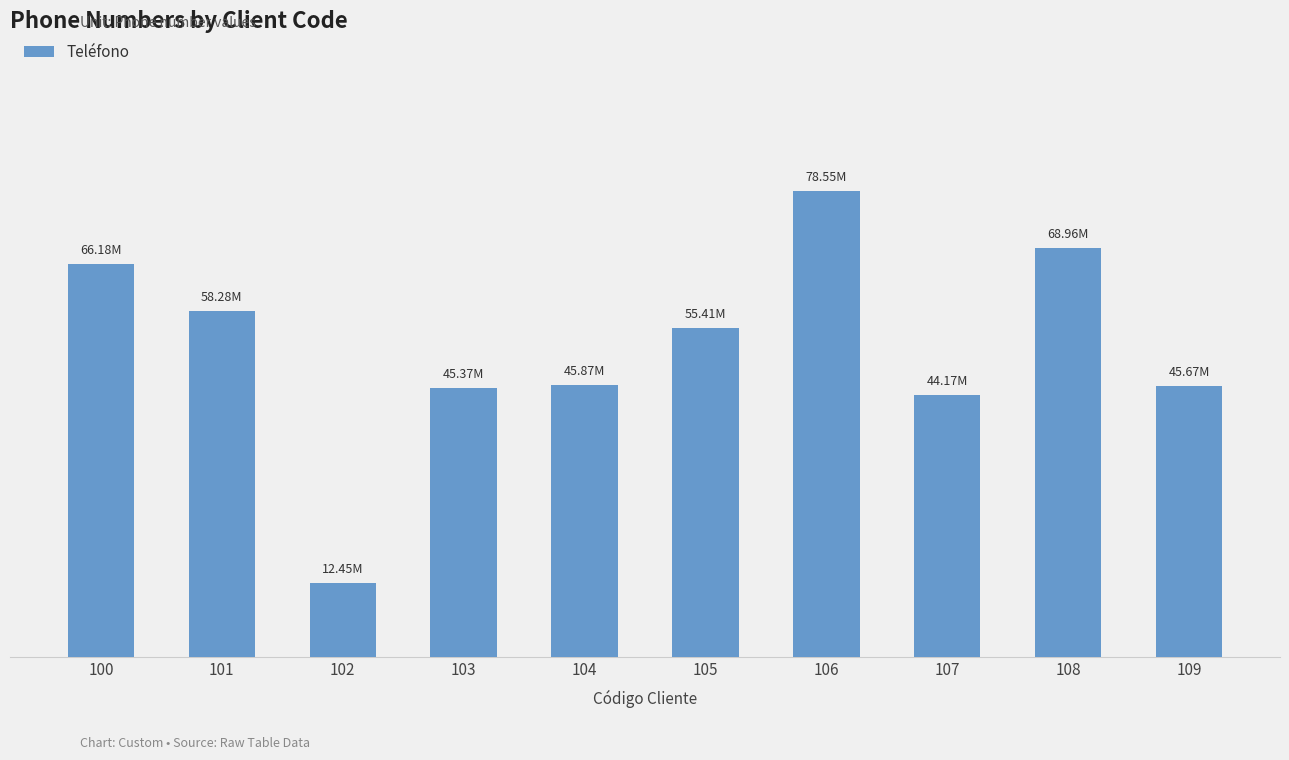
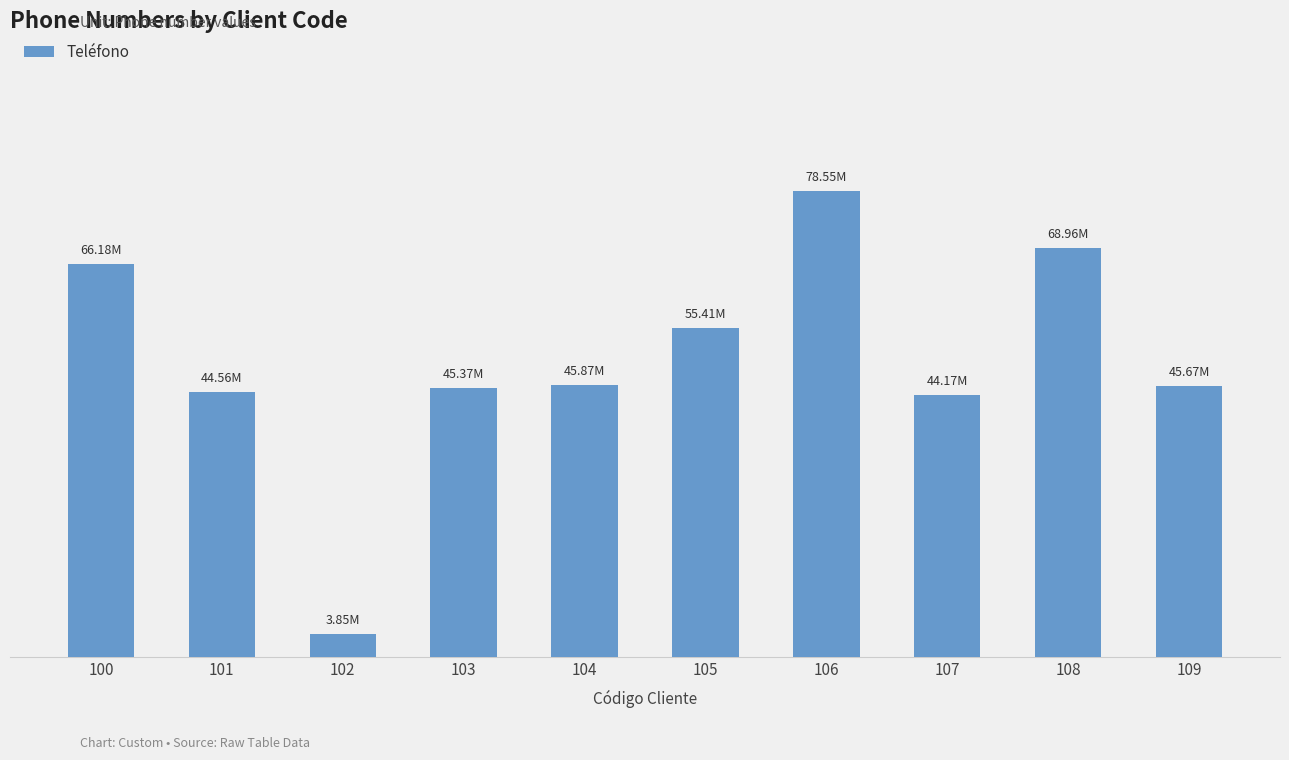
  {
    "100": "66.18M",
-   "101": "58.28M",
-   "102": "12.45M",
+   "101": "44.56M",
+   "102": "3.85M",
    "103": "45.37M",
    "104": "45.87M",
    "105": "55.41M",
    "106": "78.55M",
    "107": "44.17M",
    "108": "68.96M",
    "109": "45.67M"
  }
